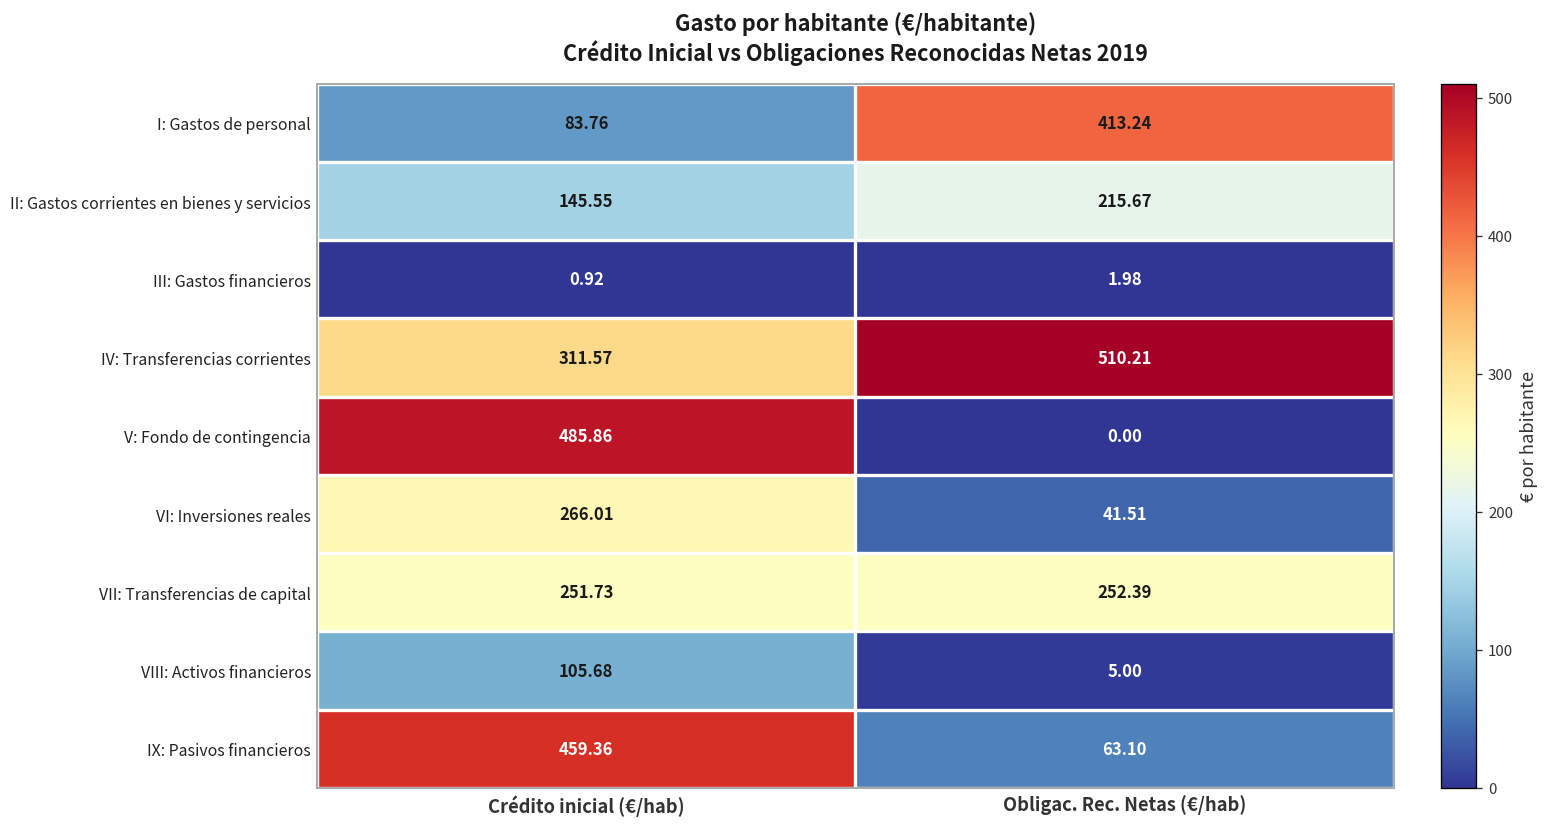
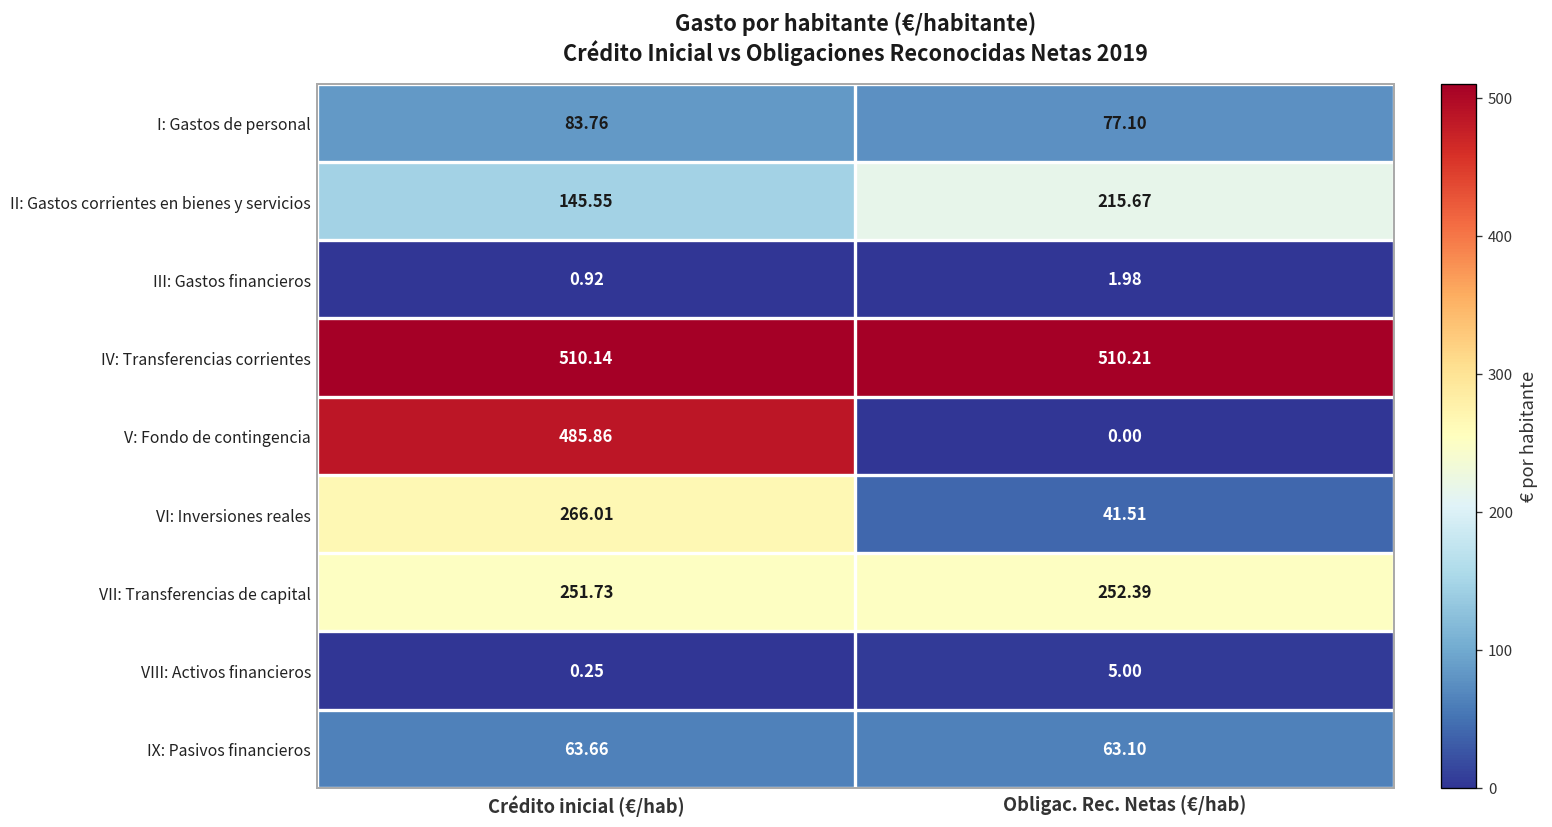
  {
    "I: Gastos de personal": {
      "Crédito inicial (€/hab)": 83.76,
-     "Obligac. Rec. Netas (€/hab)": 413.24
+     "Obligac. Rec. Netas (€/hab)": 77.10
    },
    "II: Gastos corrientes en bienes y servicios": {
      "Crédito inicial (€/hab)": 145.55,
      "Obligac. Rec. Netas (€/hab)": 215.67
    },
    "III: Gastos financieros": {
      "Crédito inicial (€/hab)": 0.92,
      "Obligac. Rec. Netas (€/hab)": 1.98
    },
    "IV: Transferencias corrientes": {
-     "Crédito inicial (€/hab)": 311.57,
+     "Crédito inicial (€/hab)": 510.14,
      "Obligac. Rec. Netas (€/hab)": 510.21
    },
    "V: Fondo de contingencia": {
      "Crédito inicial (€/hab)": 485.86,
      "Obligac. Rec. Netas (€/hab)": 0.00
    },
    "VI: Inversiones reales": {
      "Crédito inicial (€/hab)": 266.01,
      "Obligac. Rec. Netas (€/hab)": 41.51
    },
    "VII: Transferencias de capital": {
      "Crédito inicial (€/hab)": 251.73,
      "Obligac. Rec. Netas (€/hab)": 252.39
    },
    "VIII: Activos financieros": {
-     "Crédito inicial (€/hab)": 105.68,
+     "Crédito inicial (€/hab)": 0.25,
      "Obligac. Rec. Netas (€/hab)": 5.00
    },
    "IX: Pasivos financieros": {
-     "Crédito inicial (€/hab)": 459.36,
+     "Crédito inicial (€/hab)": 63.66,
      "Obligac. Rec. Netas (€/hab)": 63.10
    }
  }
